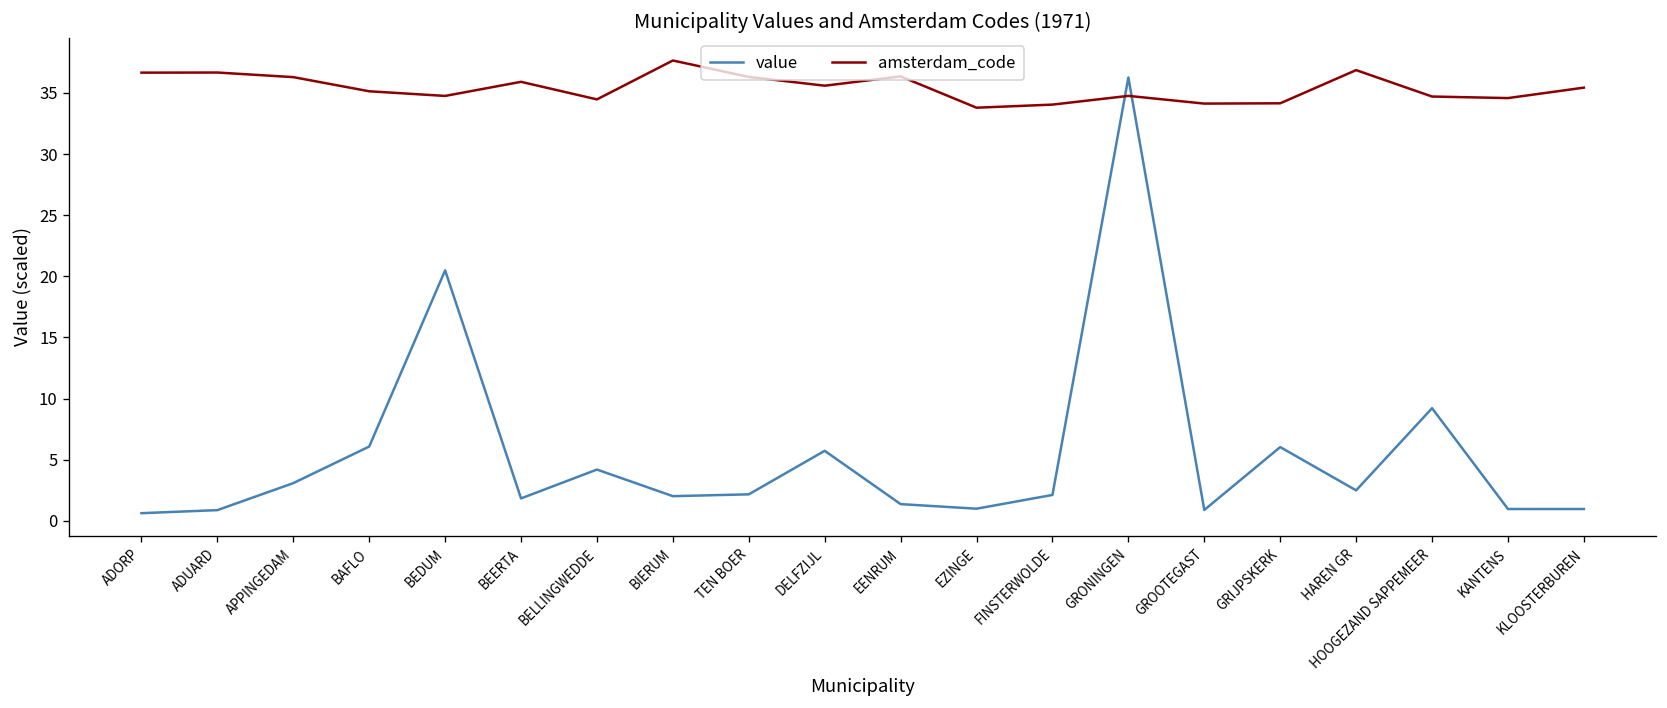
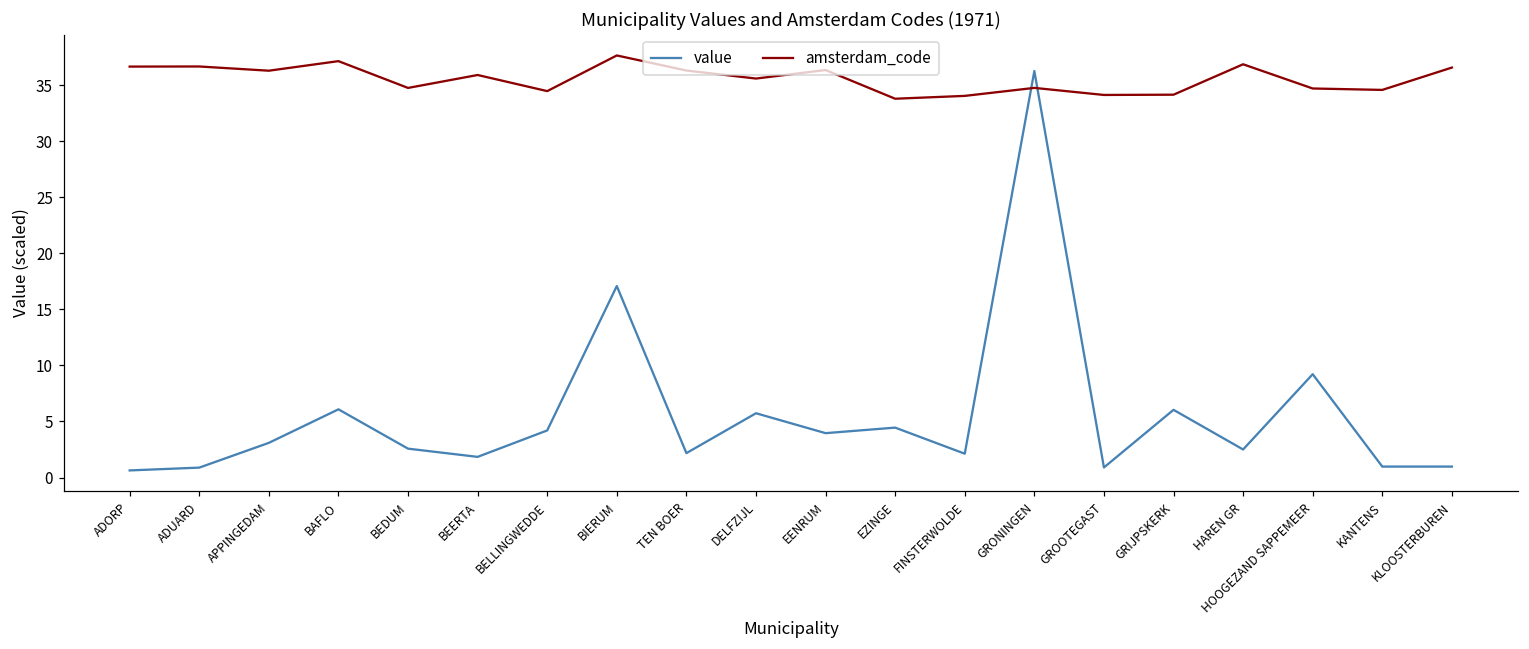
  {
    "value": {
      "ADORP": 0.6,
      "ADUARD": 0.9,
      "APPINGEDAM": 3.1,
      "BAFLO": 6.1,
-     "BEDUM": 20.5,
+     "BEDUM": 2.6,
      "BEERTA": 1.8,
      "BELLINGWEDDE": 4.2,
-     "BIERUM": 2.0,
+     "BIERUM": 17.1,
      "TEN BOER": 2.2,
      "DELFZIJL": 5.7,
-     "EENRUM": 1.4,
-     "EZINGE": 1.0,
+     "EENRUM": 4.0,
+     "EZINGE": 4.5,
      "FINSTERWOLDE": 2.1,
      "GRONINGEN": 36.3,
      "GROOTEGAST": 0.9,
      "GRIJPSKERK": 6.0,
      "HAREN GR": 2.5,
      "HOOGEZAND SAPPEMEER": 9.2,
      "KANTENS": 1.0,
      "KLOOSTERBUREN": 1.0
    },
    "amsterdam_code": {
      "ADORP": 36.7,
      "ADUARD": 36.7,
      "APPINGEDAM": 36.3,
-     "BAFLO": 35.1,
+     "BAFLO": 37.1,
      "BEDUM": 34.8,
      "BEERTA": 35.9,
      "BELLINGWEDDE": 34.5,
      "BIERUM": 37.6,
      "DELFZIJL": 35.6,
      "EZINGE": 33.8,
      "FINSTERWOLDE": 34.0,
      "GRONINGEN": 34.8,
      "GROOTEGAST": 34.1,
      "GRIJPSKERK": 34.1,
      "HAREN GR": 36.9,
      "HOOGEZAND SAPPEMEER": 34.7,
      "KANTENS": 34.6,
-     "KLOOSTERBUREN": 35.4
+     "KLOOSTERBUREN": 36.6
    }
  }
